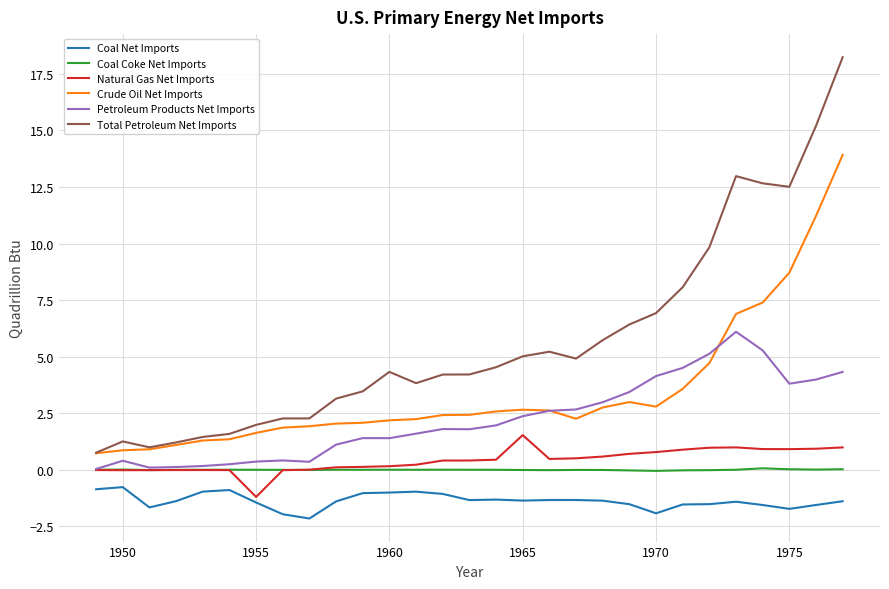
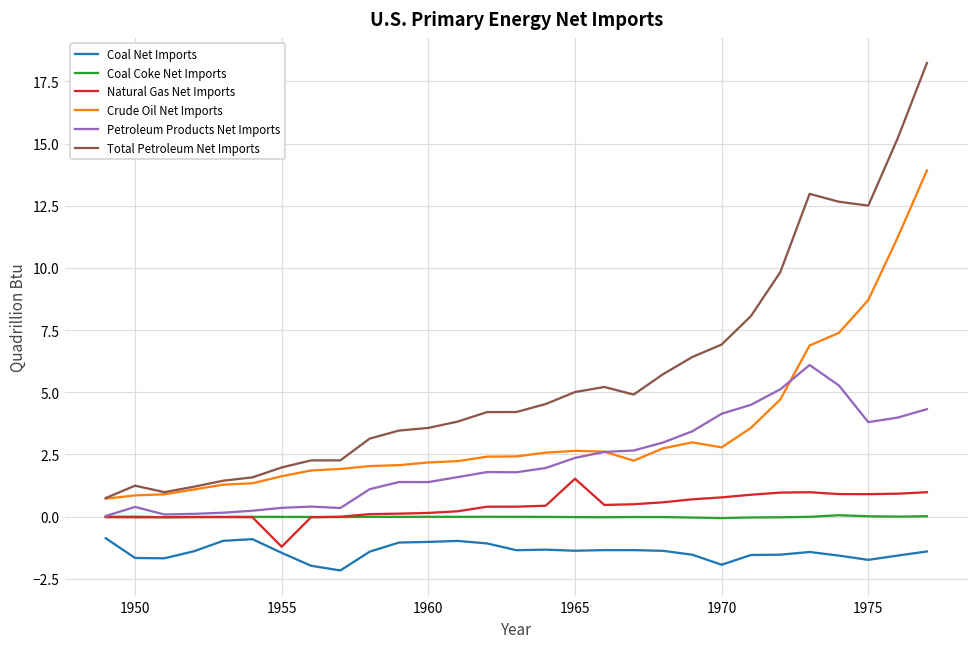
  {
    "Coal Net Imports": {
-     "1950": -0.8,
+     "1950": -1.7,
      "1955": -1.5,
      "1960": -1.0,
      "1965": -1.4,
      "1970": -1.9,
      "1975": -1.7
    },
    "Coal Coke Net Imports": {
      "1955": 0.0,
      "1960": 0.0,
      "1965": 0.0,
      "1970": -0.1,
      "1975": 0.0
    },
    "Natural Gas Net Imports": {
      "1955": -1.2,
      "1960": 0.1,
      "1965": 1.5,
      "1970": 0.8,
      "1975": 0.9
    },
    "Crude Oil Net Imports": {
      "1950": 0.9,
      "1955": 1.6,
      "1960": 2.2,
      "1965": 2.6,
      "1970": 2.8,
      "1975": 8.7
    },
    "Petroleum Products Net Imports": {
      "1950": 0.4,
      "1955": 0.4,
      "1960": 1.4,
      "1965": 2.4,
      "1970": 4.1,
      "1975": 3.8
    },
    "Total Petroleum Net Imports": {
      "1950": 1.2,
      "1955": 2.0,
-     "1960": 4.3,
+     "1960": 3.6,
      "1965": 5.0,
      "1970": 6.9,
      "1975": 12.5
    }
  }
